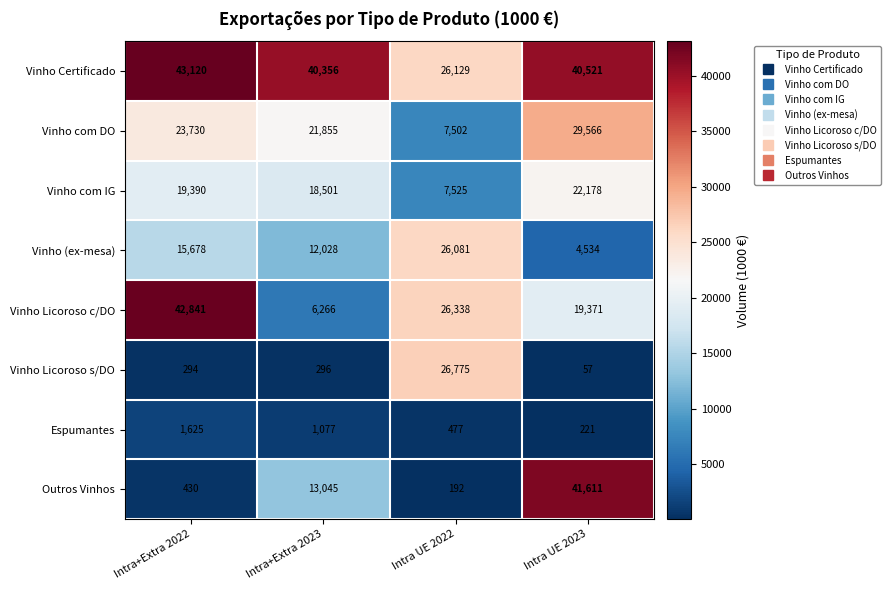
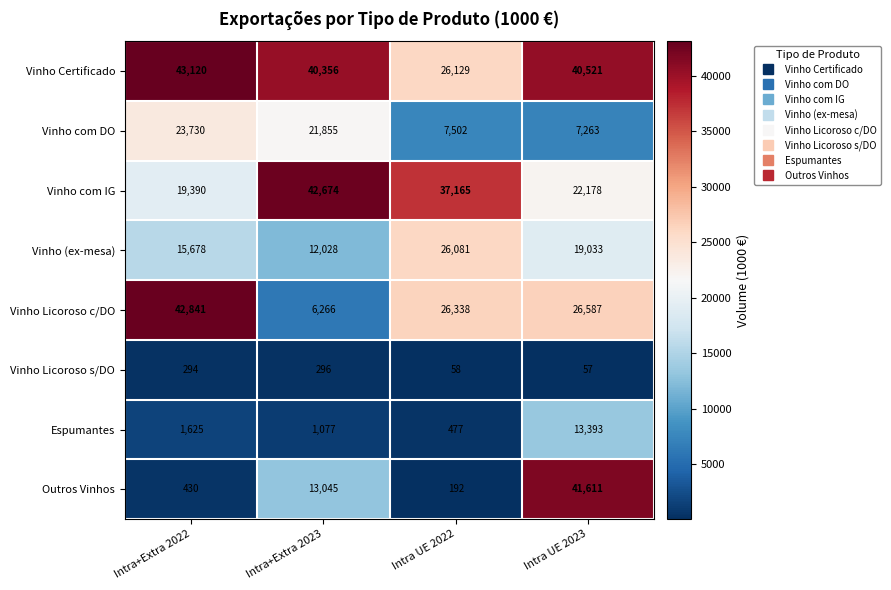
  {
    "Vinho Certificado": {
      "Intra+Extra 2022": "43,120",
      "Intra+Extra 2023": "40,356",
      "Intra UE 2022": "26,129",
      "Intra UE 2023": "40,521"
    },
    "Vinho com DO": {
      "Intra+Extra 2022": "23,730",
      "Intra+Extra 2023": "21,855",
      "Intra UE 2022": "7,502",
-     "Intra UE 2023": "29,566"
+     "Intra UE 2023": "7,263"
    },
    "Vinho com IG": {
      "Intra+Extra 2022": "19,390",
-     "Intra+Extra 2023": "18,501",
-     "Intra UE 2022": "7,525",
+     "Intra+Extra 2023": "42,674",
+     "Intra UE 2022": "37,165",
      "Intra UE 2023": "22,178"
    },
    "Vinho (ex-mesa)": {
      "Intra+Extra 2022": "15,678",
      "Intra+Extra 2023": "12,028",
      "Intra UE 2022": "26,081",
-     "Intra UE 2023": "4,534"
+     "Intra UE 2023": "19,033"
    },
    "Vinho Licoroso c/DO": {
      "Intra+Extra 2022": "42,841",
      "Intra+Extra 2023": "6,266",
      "Intra UE 2022": "26,338",
-     "Intra UE 2023": "19,371"
+     "Intra UE 2023": "26,587"
    },
    "Vinho Licoroso s/DO": {
      "Intra+Extra 2022": "294",
      "Intra+Extra 2023": "296",
-     "Intra UE 2022": "26,775",
+     "Intra UE 2022": "58",
      "Intra UE 2023": "57"
    },
    "Espumantes": {
      "Intra+Extra 2022": "1,625",
      "Intra+Extra 2023": "1,077",
      "Intra UE 2022": "477",
-     "Intra UE 2023": "221"
+     "Intra UE 2023": "13,393"
    },
    "Outros Vinhos": {
      "Intra+Extra 2022": "430",
      "Intra+Extra 2023": "13,045",
      "Intra UE 2022": "192",
      "Intra UE 2023": "41,611"
    }
  }
